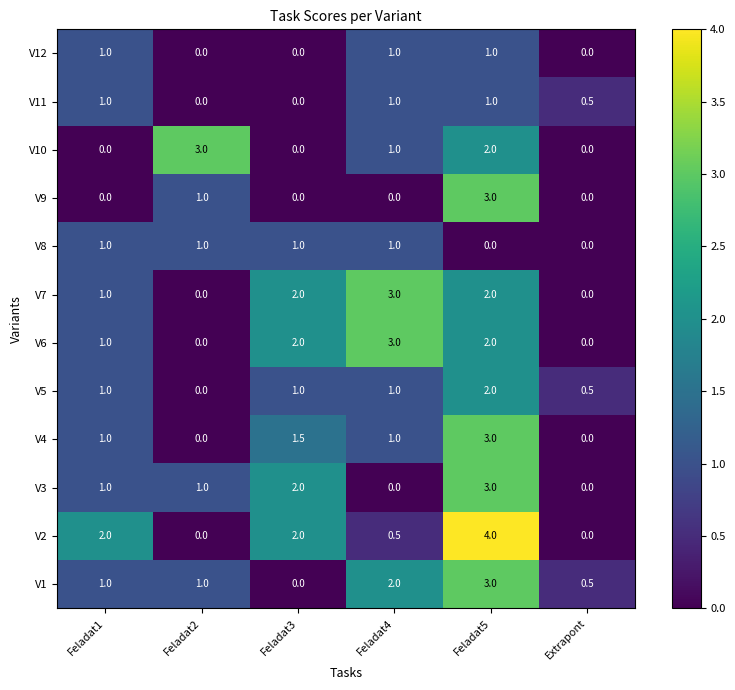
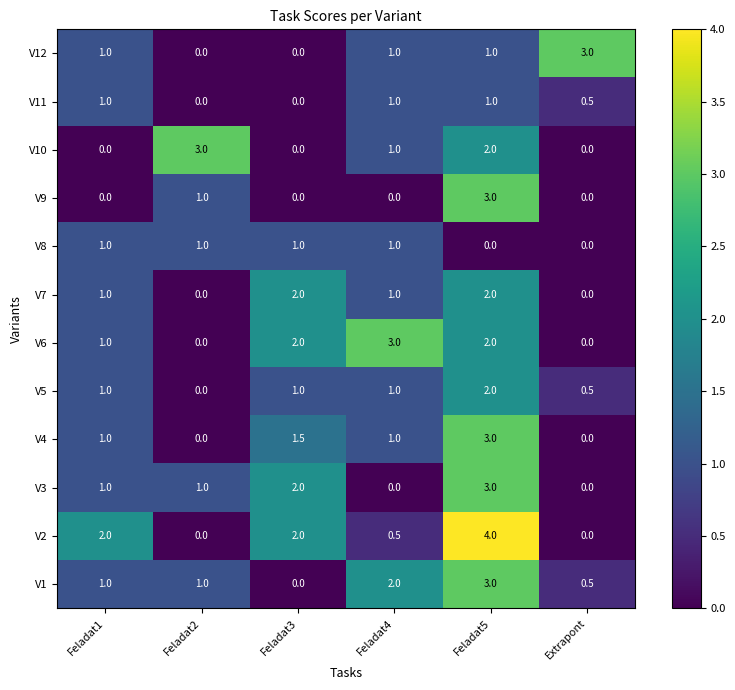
  {
    "V12": {
      "Feladat1": 1.0,
      "Feladat2": 0.0,
      "Feladat3": 0.0,
      "Feladat4": 1.0,
      "Feladat5": 1.0,
-     "Extrapont": 0.0
+     "Extrapont": 3.0
    },
    "V11": {
      "Feladat1": 1.0,
      "Feladat2": 0.0,
      "Feladat3": 0.0,
      "Feladat4": 1.0,
      "Feladat5": 1.0,
      "Extrapont": 0.5
    },
    "V10": {
      "Feladat1": 0.0,
      "Feladat2": 3.0,
      "Feladat3": 0.0,
      "Feladat4": 1.0,
      "Feladat5": 2.0,
      "Extrapont": 0.0
    },
    "V9": {
      "Feladat1": 0.0,
      "Feladat2": 1.0,
      "Feladat3": 0.0,
      "Feladat4": 0.0,
      "Feladat5": 3.0,
      "Extrapont": 0.0
    },
    "V8": {
      "Feladat1": 1.0,
      "Feladat2": 1.0,
      "Feladat3": 1.0,
      "Feladat4": 1.0,
      "Feladat5": 0.0,
      "Extrapont": 0.0
    },
    "V7": {
      "Feladat1": 1.0,
      "Feladat2": 0.0,
      "Feladat3": 2.0,
-     "Feladat4": 3.0,
+     "Feladat4": 1.0,
      "Feladat5": 2.0,
      "Extrapont": 0.0
    },
    "V6": {
      "Feladat1": 1.0,
      "Feladat2": 0.0,
      "Feladat3": 2.0,
      "Feladat4": 3.0,
      "Feladat5": 2.0,
      "Extrapont": 0.0
    },
    "V5": {
      "Feladat1": 1.0,
      "Feladat2": 0.0,
      "Feladat3": 1.0,
      "Feladat4": 1.0,
      "Feladat5": 2.0,
      "Extrapont": 0.5
    },
    "V4": {
      "Feladat1": 1.0,
      "Feladat2": 0.0,
      "Feladat3": 1.5,
      "Feladat4": 1.0,
      "Feladat5": 3.0,
      "Extrapont": 0.0
    },
    "V3": {
      "Feladat1": 1.0,
      "Feladat2": 1.0,
      "Feladat3": 2.0,
      "Feladat4": 0.0,
      "Feladat5": 3.0,
      "Extrapont": 0.0
    },
    "V2": {
      "Feladat1": 2.0,
      "Feladat2": 0.0,
      "Feladat3": 2.0,
      "Feladat4": 0.5,
      "Feladat5": 4.0,
      "Extrapont": 0.0
    },
    "V1": {
      "Feladat1": 1.0,
      "Feladat2": 1.0,
      "Feladat3": 0.0,
      "Feladat4": 2.0,
      "Feladat5": 3.0,
      "Extrapont": 0.5
    }
  }
